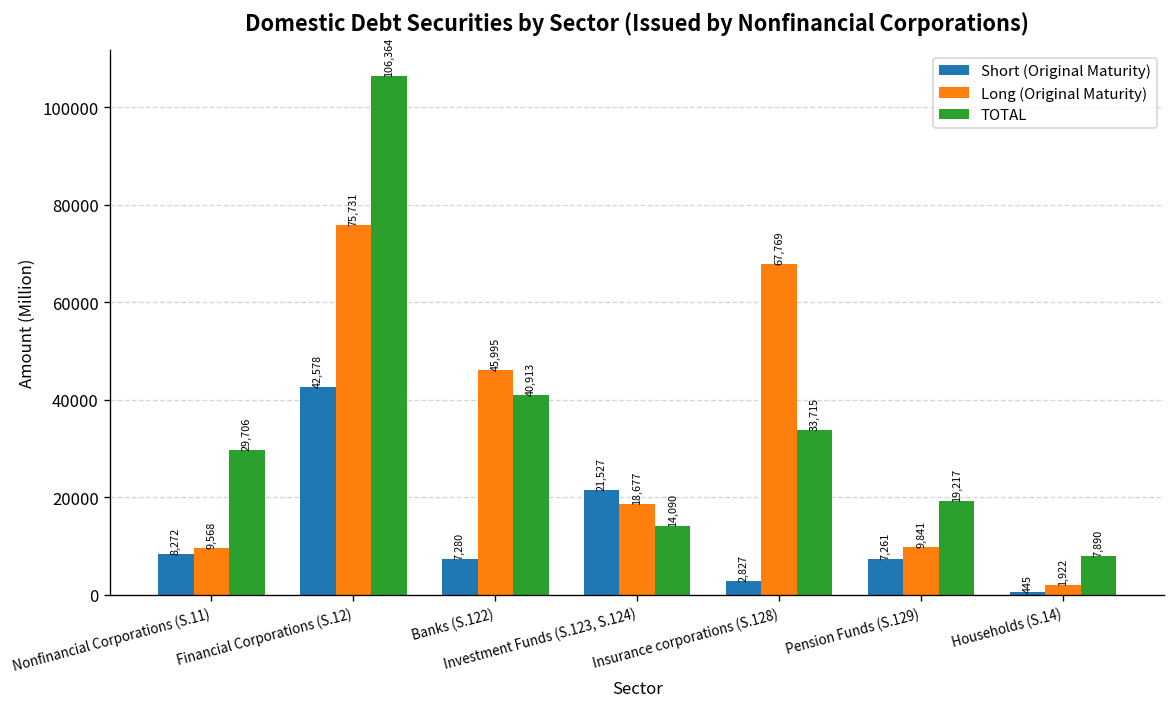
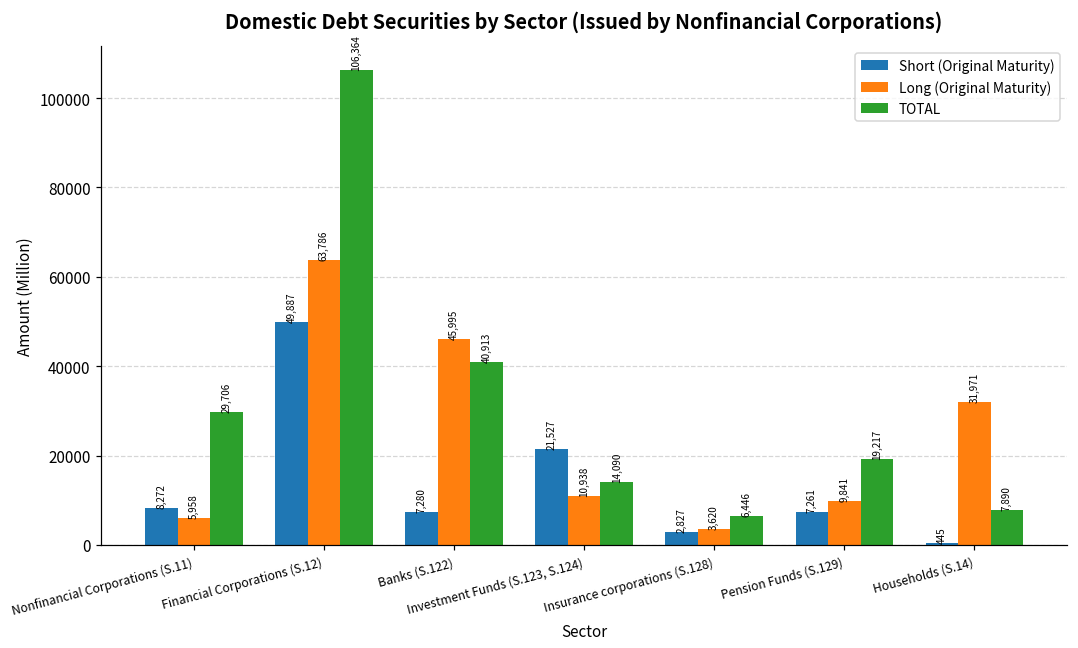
  {
    "Short (Original Maturity)": {
      "Nonfinancial Corporations (S.11)": "8,272",
-     "Financial Corporations (S.12)": "42,578",
+     "Financial Corporations (S.12)": "49,887",
      "Banks (S.122)": "7,280",
      "Investment Funds (S.123, S.124)": "21,527",
      "Insurance corporations (S.128)": "2,827",
      "Pension Funds (S.129)": "7,261",
      "Households (S.14)": "445"
    },
    "Long (Original Maturity)": {
-     "Nonfinancial Corporations (S.11)": "9,568",
-     "Financial Corporations (S.12)": "75,731",
+     "Nonfinancial Corporations (S.11)": "5,958",
+     "Financial Corporations (S.12)": "63,786",
      "Banks (S.122)": "45,995",
-     "Investment Funds (S.123, S.124)": "18,677",
-     "Insurance corporations (S.128)": "67,769",
+     "Investment Funds (S.123, S.124)": "10,938",
+     "Insurance corporations (S.128)": "3,620",
      "Pension Funds (S.129)": "9,841",
-     "Households (S.14)": "1,922"
+     "Households (S.14)": "31,971"
    },
    "TOTAL": {
      "Nonfinancial Corporations (S.11)": "29,706",
      "Financial Corporations (S.12)": "106,364",
      "Banks (S.122)": "40,913",
      "Investment Funds (S.123, S.124)": "14,090",
-     "Insurance corporations (S.128)": "33,715",
+     "Insurance corporations (S.128)": "6,446",
      "Pension Funds (S.129)": "19,217",
      "Households (S.14)": "7,890"
    }
  }
